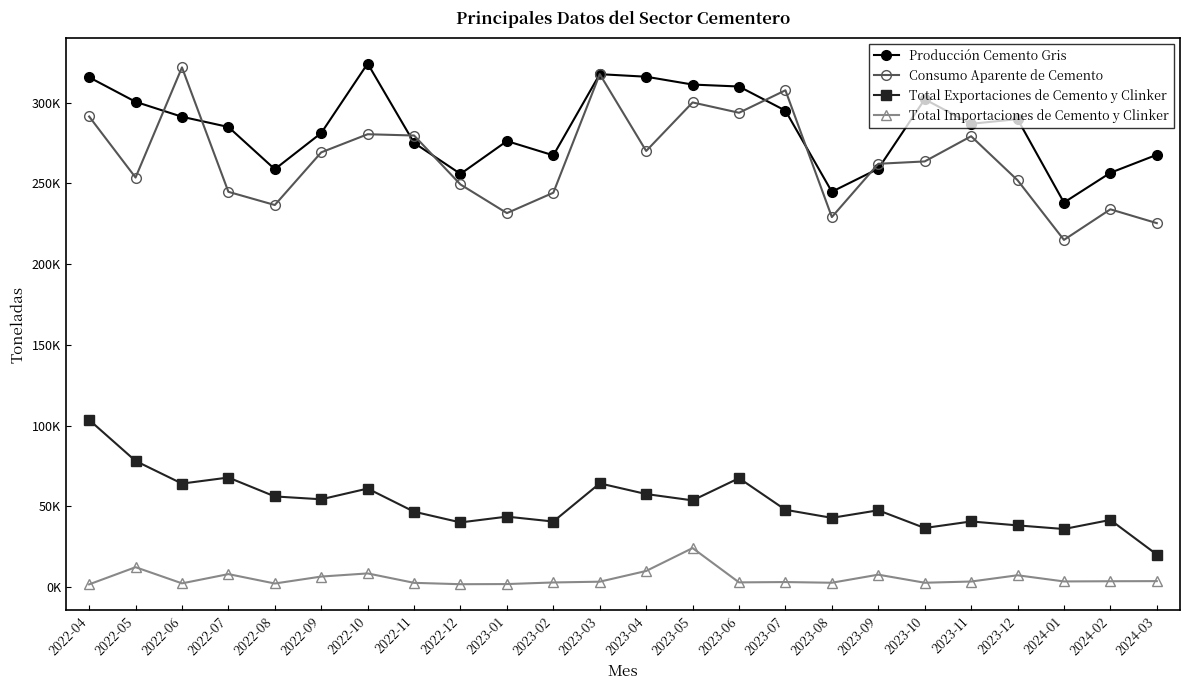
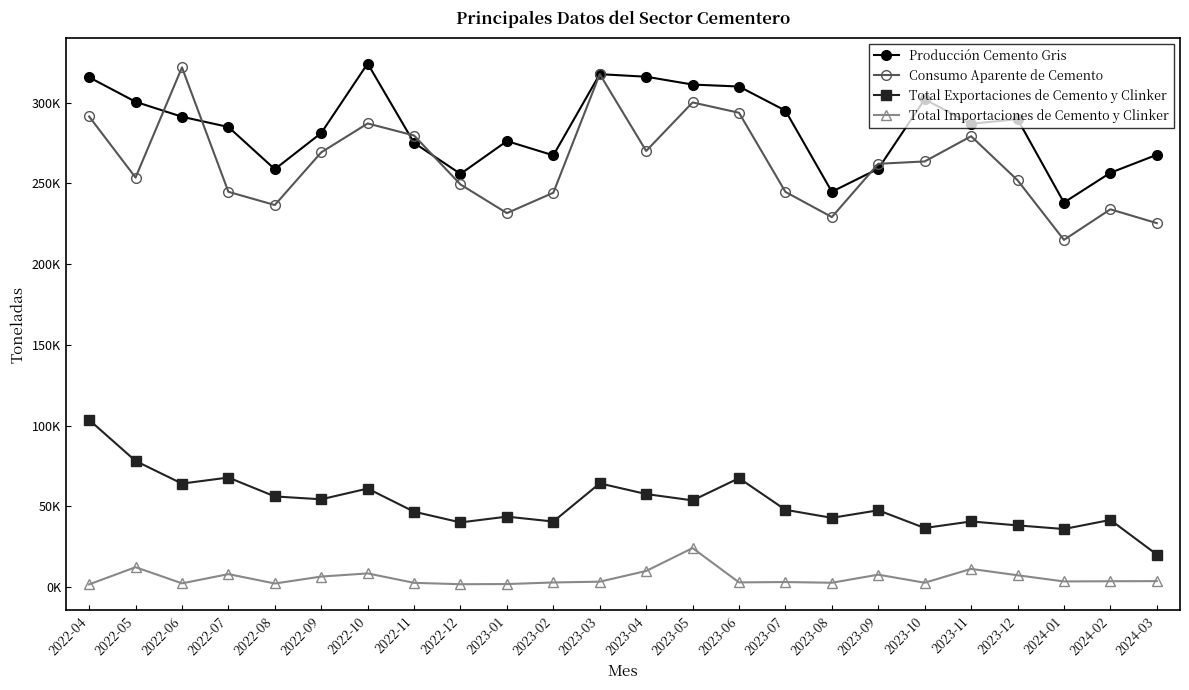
  {
    "Consumo Aparente de Cemento": {
      "2022-04": 291000,
      "2022-05": 254000,
      "2022-06": 322000,
      "2022-07": 245000,
      "2022-08": 237000,
      "2022-09": 269000,
-     "2022-10": 280000,
+     "2022-10": 287000,
      "2022-11": 280000,
      "2022-12": 249000,
      "2023-01": 232000,
      "2023-02": 244000,
      "2023-04": 270000,
      "2023-05": 300000,
      "2023-06": 294000,
-     "2023-07": 308000,
+     "2023-07": 245000,
      "2023-08": 229000,
      "2023-09": 262000,
      "2023-10": 264000,
      "2023-11": 279000,
      "2023-12": 252000,
      "2024-01": 215000,
      "2024-02": 234000,
      "2024-03": 225000
    },
    "Total Importaciones de Cemento y Clinker": {
      "2022-04": 2000,
      "2022-05": 12000,
      "2022-06": 2000,
      "2022-07": 8000,
      "2022-08": 2000,
      "2022-09": 6000,
      "2022-10": 8000,
      "2022-11": 3000,
      "2022-12": 2000,
      "2023-01": 2000,
      "2023-02": 3000,
      "2023-03": 3000,
      "2023-04": 10000,
      "2023-05": 24000,
      "2023-06": 3000,
      "2023-07": 3000,
      "2023-08": 3000,
      "2023-09": 8000,
      "2023-10": 3000,
-     "2023-11": 3000,
+     "2023-11": 11000,
      "2023-12": 7000,
      "2024-01": 3000,
      "2024-02": 4000,
      "2024-03": 4000
    }
  }
